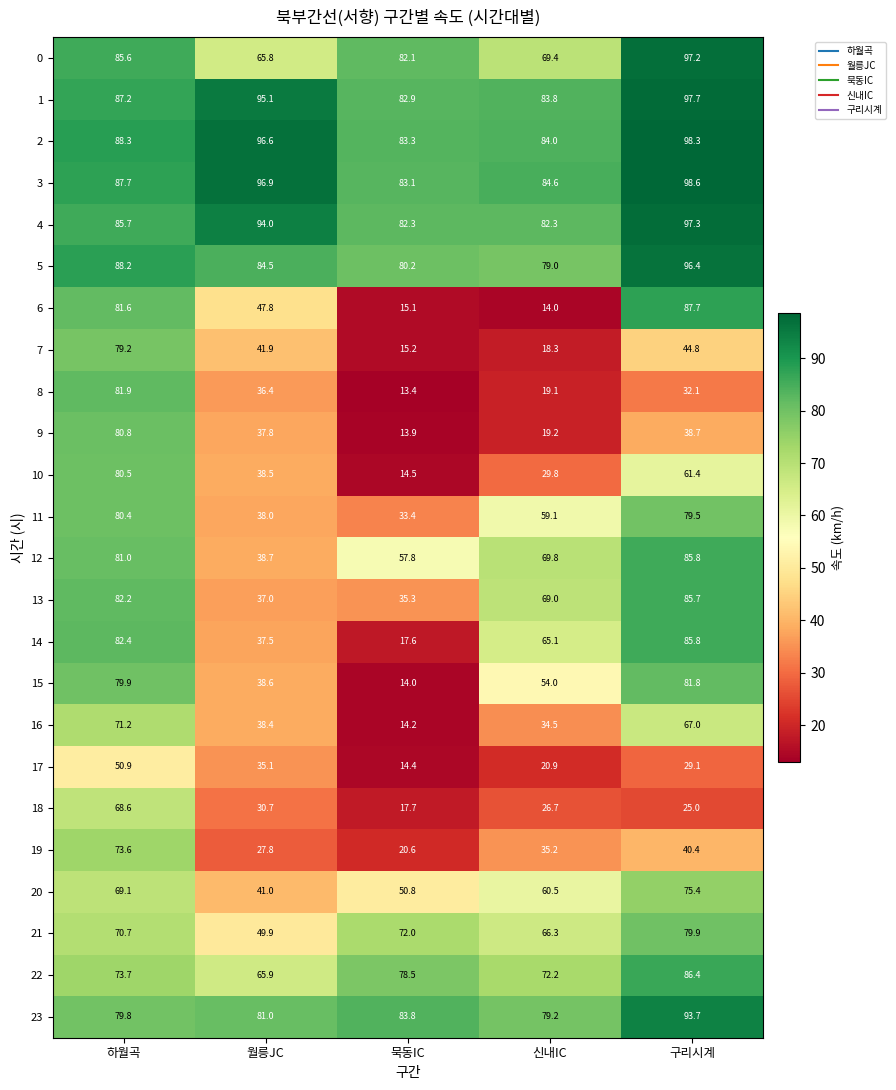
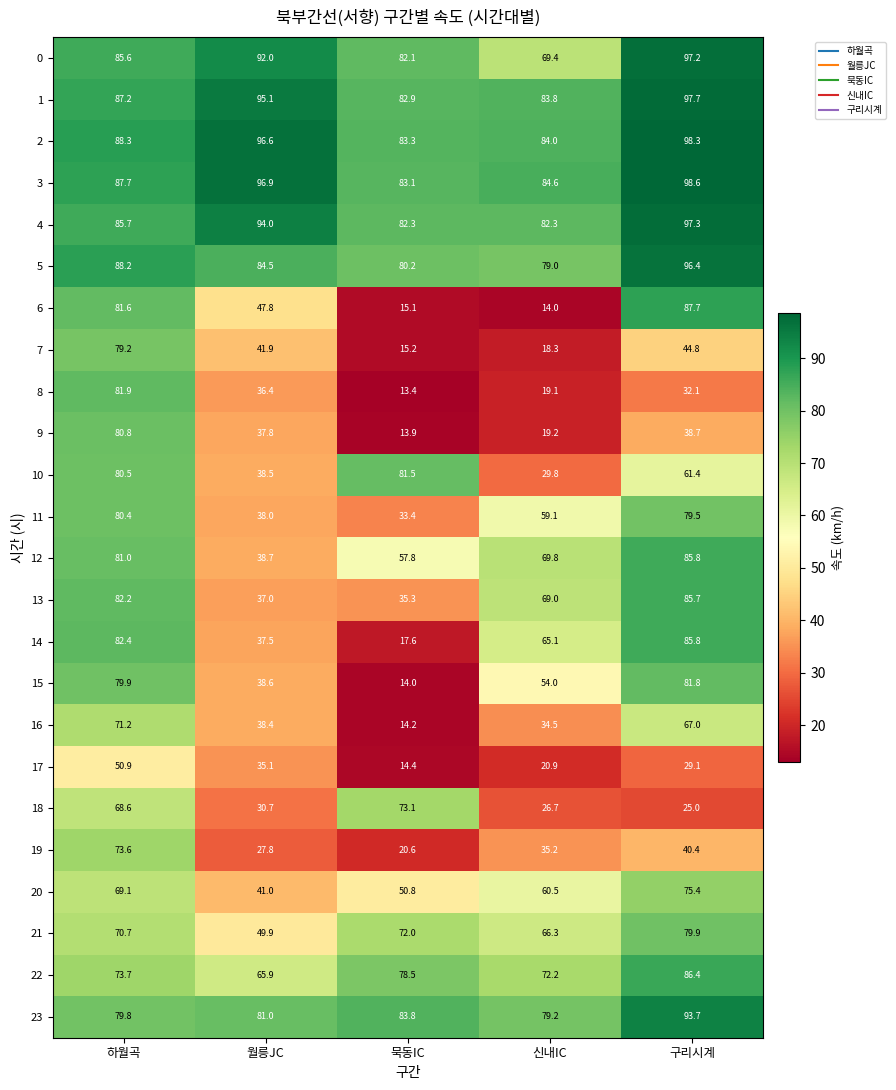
  {
    "0": {
      "하월곡": 85.6,
-     "월릉JC": 65.8,
+     "월릉JC": 92.0,
      "묵동IC": 82.1,
      "신내IC": 69.4,
      "구리시계": 97.2
    },
    "1": {
      "하월곡": 87.2,
      "월릉JC": 95.1,
      "묵동IC": 82.9,
      "신내IC": 83.8,
      "구리시계": 97.7
    },
    "2": {
      "하월곡": 88.3,
      "월릉JC": 96.6,
      "묵동IC": 83.3,
      "신내IC": 84.0,
      "구리시계": 98.3
    },
    "3": {
      "하월곡": 87.7,
      "월릉JC": 96.9,
      "묵동IC": 83.1,
      "신내IC": 84.6,
      "구리시계": 98.6
    },
    "4": {
      "하월곡": 85.7,
      "월릉JC": 94.0,
      "묵동IC": 82.3,
      "신내IC": 82.3,
      "구리시계": 97.3
    },
    "5": {
      "하월곡": 88.2,
      "월릉JC": 84.5,
      "묵동IC": 80.2,
      "신내IC": 79.0,
      "구리시계": 96.4
    },
    "6": {
      "하월곡": 81.6,
      "월릉JC": 47.8,
      "묵동IC": 15.1,
      "신내IC": 14.0,
      "구리시계": 87.7
    },
    "7": {
      "하월곡": 79.2,
      "월릉JC": 41.9,
      "묵동IC": 15.2,
      "신내IC": 18.3,
      "구리시계": 44.8
    },
    "8": {
      "하월곡": 81.9,
      "월릉JC": 36.4,
      "묵동IC": 13.4,
      "신내IC": 19.1,
      "구리시계": 32.1
    },
    "9": {
      "하월곡": 80.8,
      "월릉JC": 37.8,
      "묵동IC": 13.9,
      "신내IC": 19.2,
      "구리시계": 38.7
    },
    "10": {
      "하월곡": 80.5,
      "월릉JC": 38.5,
-     "묵동IC": 14.5,
+     "묵동IC": 81.5,
      "신내IC": 29.8,
      "구리시계": 61.4
    },
    "11": {
      "하월곡": 80.4,
      "월릉JC": 38.0,
      "묵동IC": 33.4,
      "신내IC": 59.1,
      "구리시계": 79.5
    },
    "12": {
      "하월곡": 81.0,
      "월릉JC": 38.7,
      "묵동IC": 57.8,
      "신내IC": 69.8,
      "구리시계": 85.8
    },
    "13": {
      "하월곡": 82.2,
      "월릉JC": 37.0,
      "묵동IC": 35.3,
      "신내IC": 69.0,
      "구리시계": 85.7
    },
    "14": {
      "하월곡": 82.4,
      "월릉JC": 37.5,
      "묵동IC": 17.6,
      "신내IC": 65.1,
      "구리시계": 85.8
    },
    "15": {
      "하월곡": 79.9,
      "월릉JC": 38.6,
      "묵동IC": 14.0,
      "신내IC": 54.0,
      "구리시계": 81.8
    },
    "16": {
      "하월곡": 71.2,
      "월릉JC": 38.4,
      "묵동IC": 14.2,
      "신내IC": 34.5,
      "구리시계": 67.0
    },
    "17": {
      "하월곡": 50.9,
      "월릉JC": 35.1,
      "묵동IC": 14.4,
      "신내IC": 20.9,
      "구리시계": 29.1
    },
    "18": {
      "하월곡": 68.6,
      "월릉JC": 30.7,
-     "묵동IC": 17.7,
+     "묵동IC": 73.1,
      "신내IC": 26.7,
      "구리시계": 25.0
    },
    "19": {
      "하월곡": 73.6,
      "월릉JC": 27.8,
      "묵동IC": 20.6,
      "신내IC": 35.2,
      "구리시계": 40.4
    },
    "20": {
      "하월곡": 69.1,
      "월릉JC": 41.0,
      "묵동IC": 50.8,
      "신내IC": 60.5,
      "구리시계": 75.4
    },
    "21": {
      "하월곡": 70.7,
      "월릉JC": 49.9,
      "묵동IC": 72.0,
      "신내IC": 66.3,
      "구리시계": 79.9
    },
    "22": {
      "하월곡": 73.7,
      "월릉JC": 65.9,
      "묵동IC": 78.5,
      "신내IC": 72.2,
      "구리시계": 86.4
    },
    "23": {
      "하월곡": 79.8,
      "월릉JC": 81.0,
      "묵동IC": 83.8,
      "신내IC": 79.2,
      "구리시계": 93.7
    }
  }
